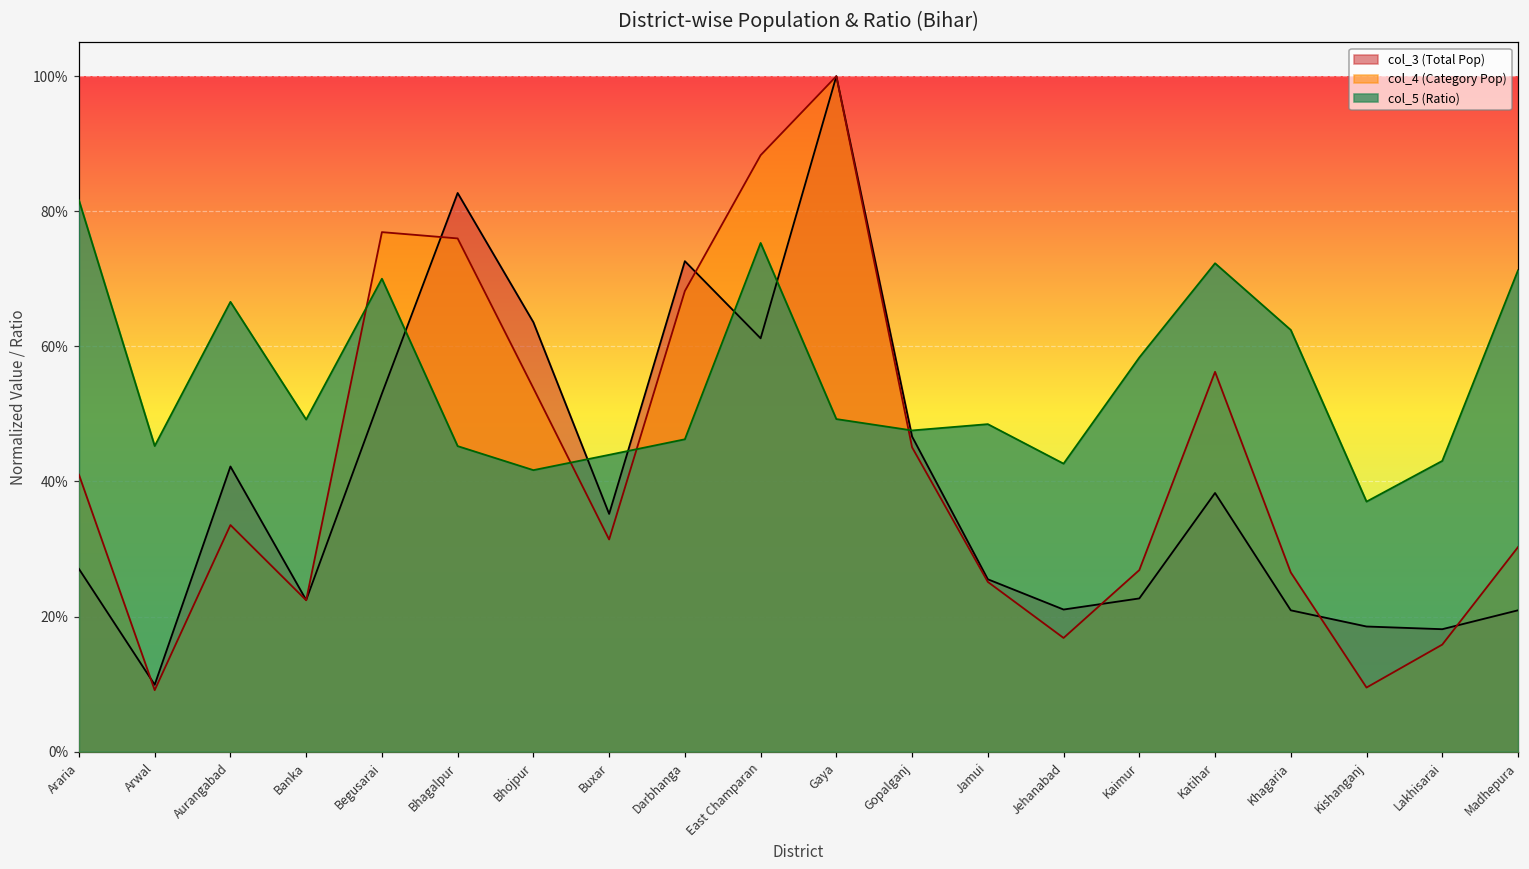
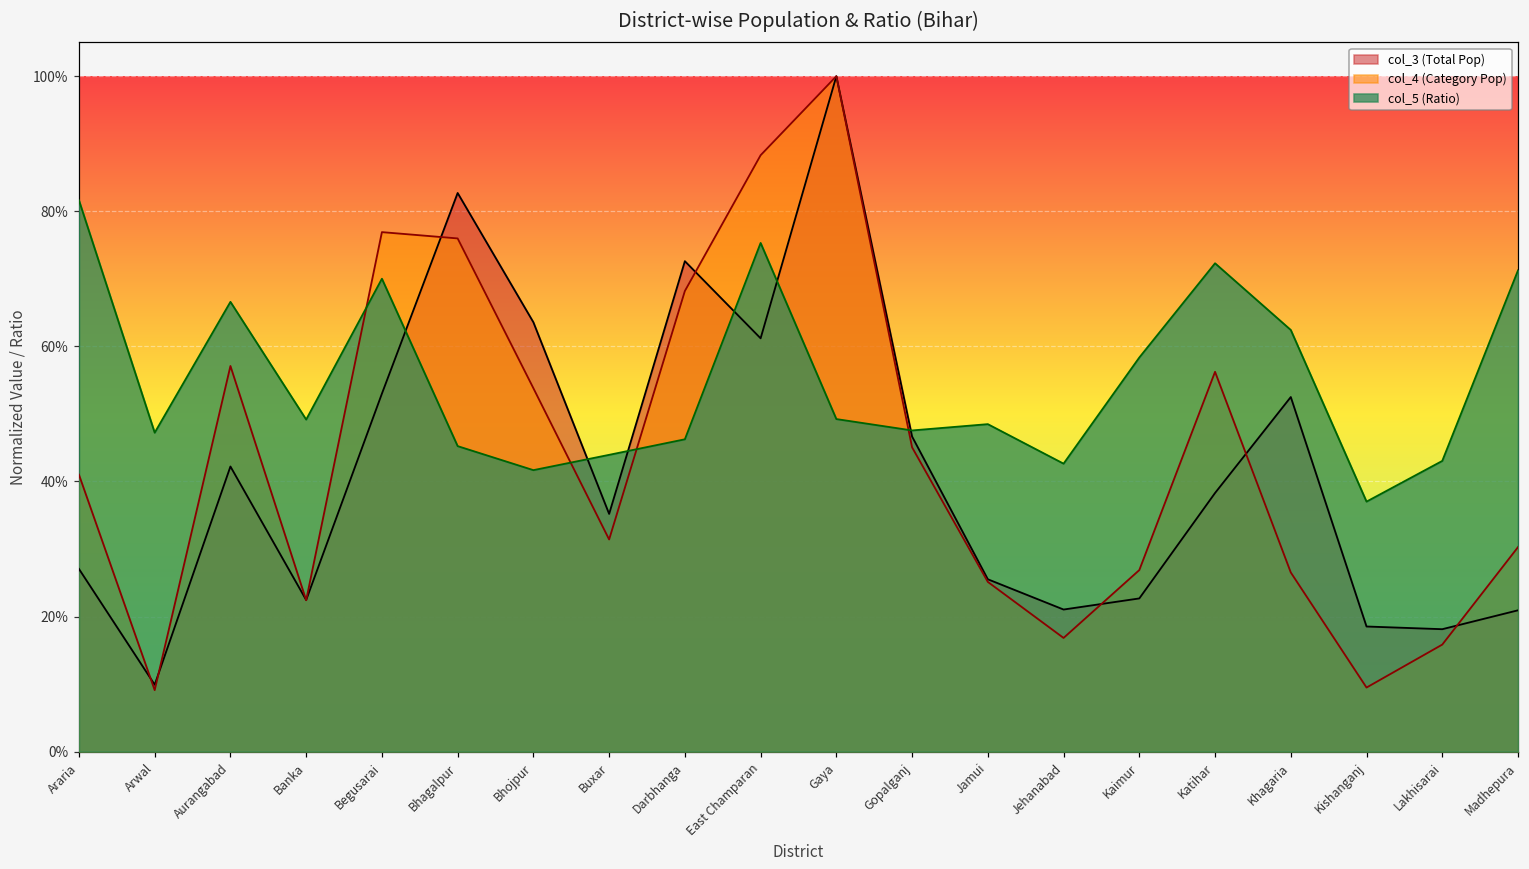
  {
    "col_3 (Total Pop)": {
      "Araria": "27%",
      "Arwal": "10%",
      "Aurangabad": "42%",
      "Begusarai": "53%",
      "Bhagalpur": "83%",
      "Bhojpur": "64%",
      "Buxar": "35%",
      "Darbhanga": "73%",
      "East Champaran": "61%",
      "Gopalganj": "47%",
      "Jehanabad": "21%",
      "Kaimur": "23%",
      "Katihar": "38%",
-     "Khagaria": "21%",
+     "Khagaria": "52%",
      "Kishanganj": "19%",
      "Lakhisarai": "18%",
      "Madhepura": "21%"
    },
    "col_4 (Category Pop)": {
      "Araria": "41%",
      "Arwal": "9%",
-     "Aurangabad": "34%",
+     "Aurangabad": "57%",
      "Begusarai": "77%",
      "Bhagalpur": "76%",
      "Bhojpur": "54%",
      "Buxar": "31%",
      "Darbhanga": "68%",
      "East Champaran": "88%",
      "Gopalganj": "45%",
      "Jehanabad": "17%",
      "Kaimur": "27%",
      "Katihar": "56%",
      "Khagaria": "27%",
      "Kishanganj": "9%",
      "Lakhisarai": "16%",
      "Madhepura": "30%"
    },
    "col_5 (Ratio)": {
      "Araria": "82%",
-     "Arwal": "45%",
+     "Arwal": "47%",
      "Aurangabad": "67%",
      "Banka": "49%",
      "Begusarai": "70%",
      "Bhagalpur": "45%",
      "Bhojpur": "42%",
      "Buxar": "44%",
      "Darbhanga": "46%",
      "East Champaran": "75%",
      "Gaya": "49%",
      "Gopalganj": "48%",
      "Jamui": "48%",
      "Jehanabad": "43%",
      "Kaimur": "58%",
      "Katihar": "72%",
      "Khagaria": "62%",
      "Kishanganj": "37%",
      "Lakhisarai": "43%",
      "Madhepura": "71%"
    }
  }
